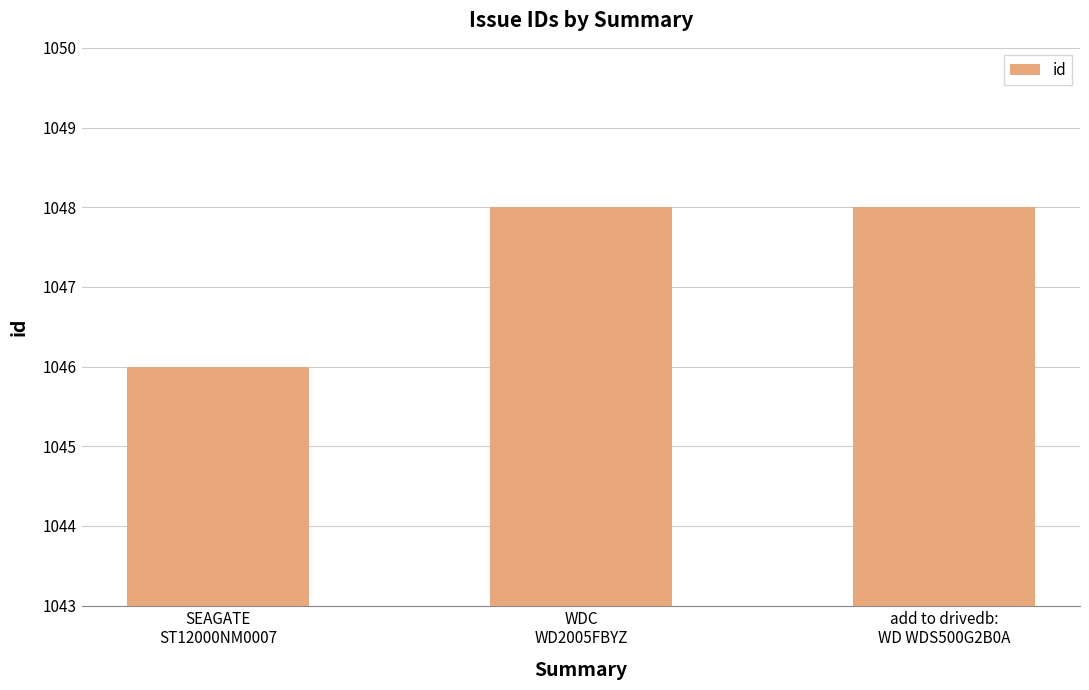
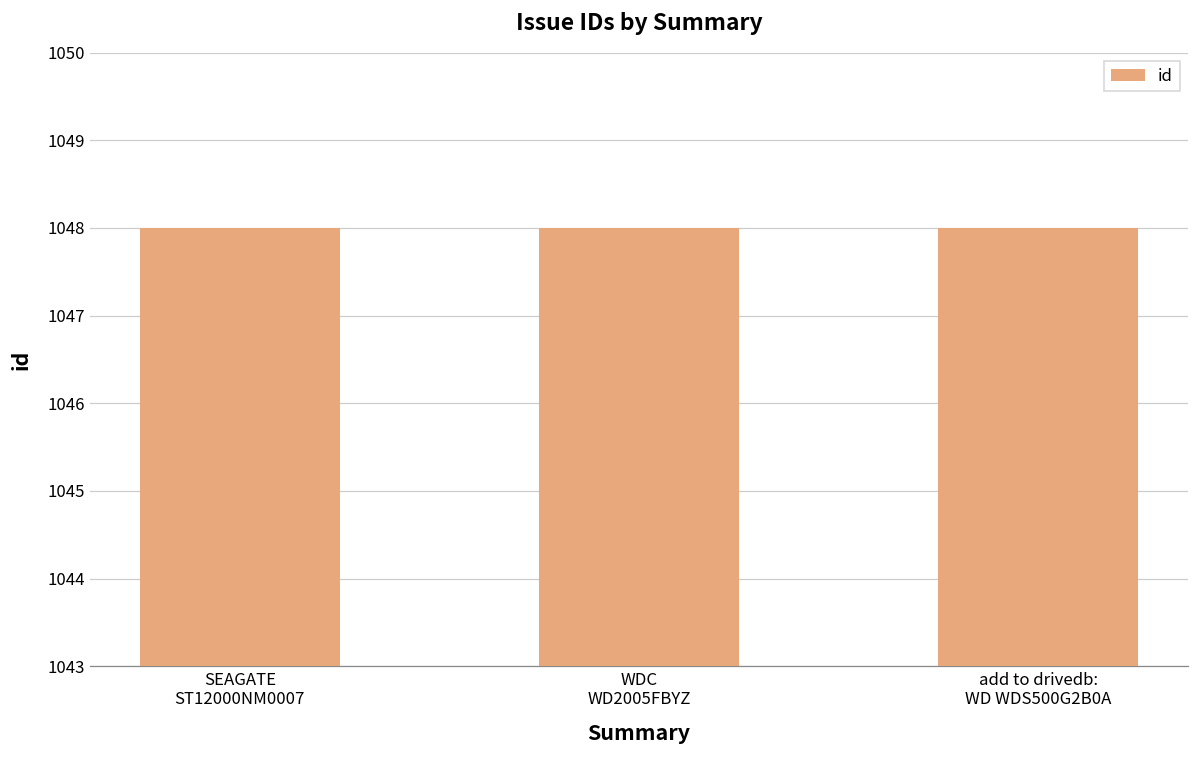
  {
-   "SEAGATE ST12000NM0007": 1046,
+   "SEAGATE ST12000NM0007": 1048,
    "WDC WD2005FBYZ": 1048,
    "add to drivedb: WD WDS500G2B0A": 1048
  }
